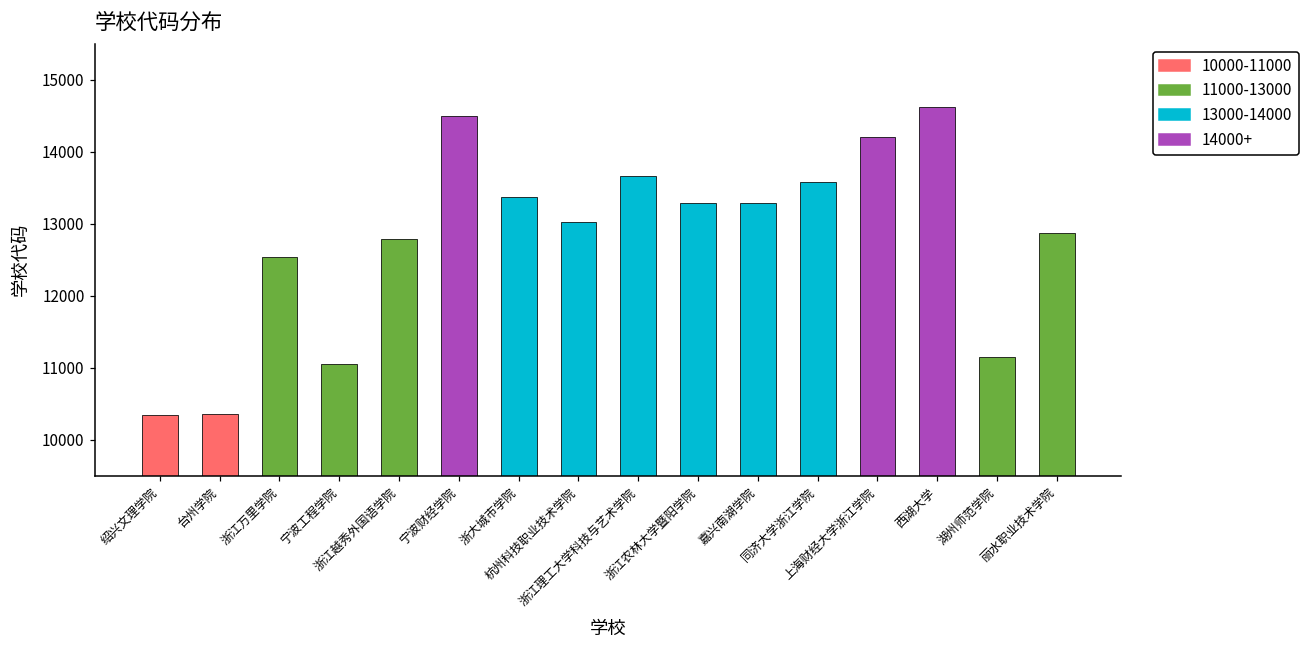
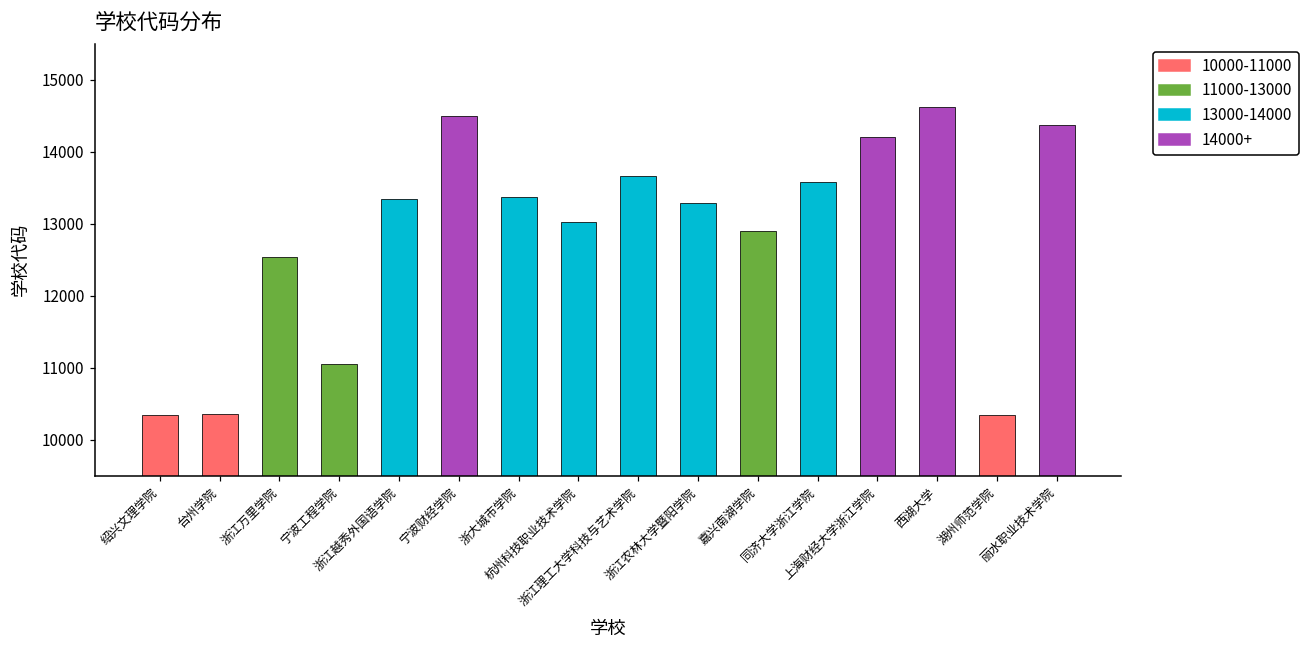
  {
    "绍兴文理学院": 10300,
    "台州学院": 10400,
    "浙江万里学院": 12500,
    "宁波工程学院": 11100,
-   "浙江越秀外国语学院": 12800,
+   "浙江越秀外国语学院": 13300,
    "宁波财经学院": 14500,
    "浙大城市学院": 13400,
    "杭州科技职业技术学院": 13000,
    "浙江理工大学科技与艺术学院": 13700,
    "浙江农林大学暨阳学院": 13300,
-   "嘉兴南湖学院": 13300,
+   "嘉兴南湖学院": 12900,
    "同济大学浙江学院": 13600,
    "上海财经大学浙江学院": 14200,
    "西湖大学": 14600,
-   "湖州师范学院": 11200,
-   "丽水职业技术学院": 12900
+   "湖州师范学院": 10300,
+   "丽水职业技术学院": 14400
  }
